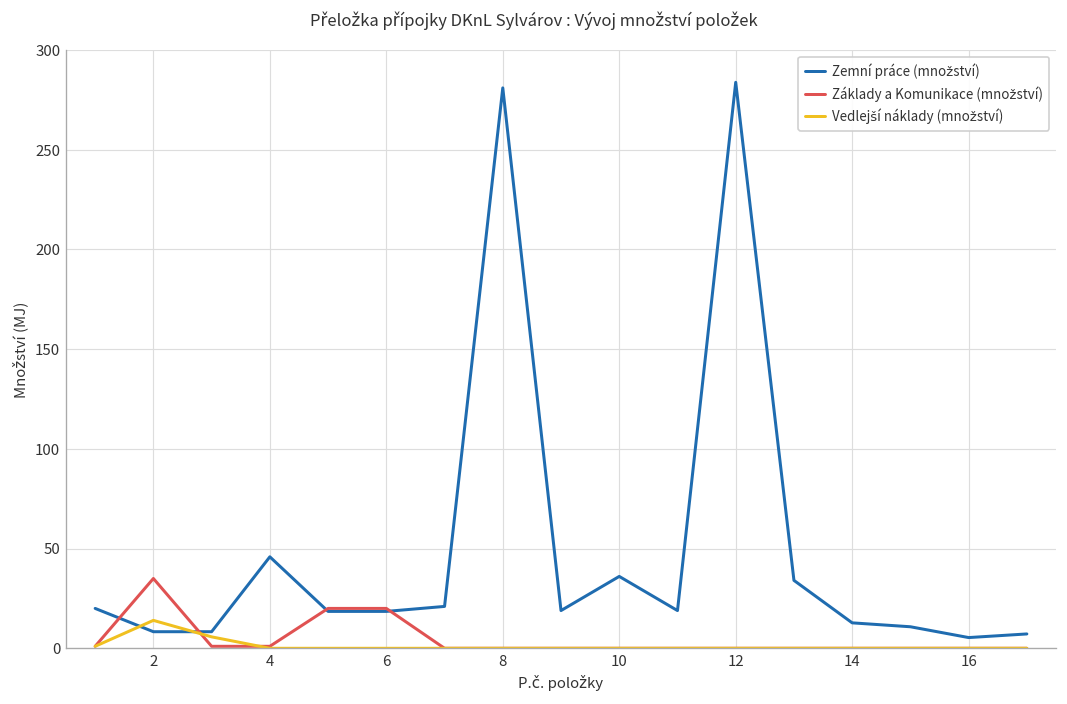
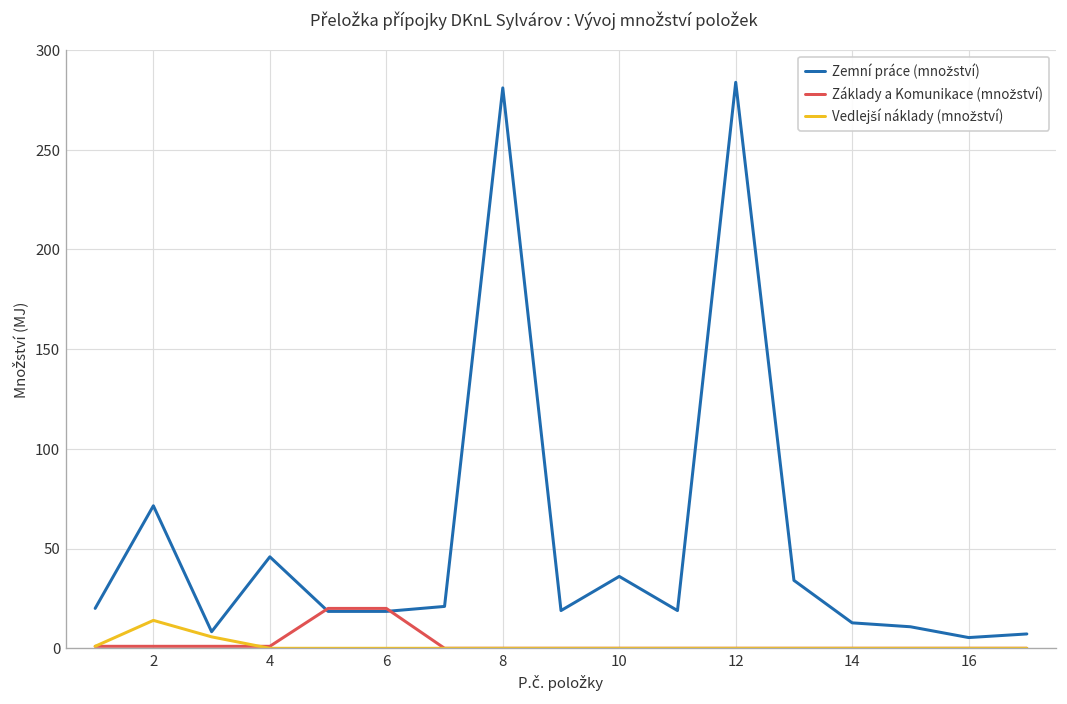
  {
    "Zemní práce (množství)": {
-     "2": 8,
+     "2": 71,
      "4": 46,
      "8": 281,
      "10": 36,
      "12": 284,
      "14": 13,
      "16": 5
    },
    "Základy a Komunikace (množství)": {
-     "2": 35
+     "2": 1
    },
    "Vedlejší náklady (množství)": {
      "2": 14,
      "6": 0
    }
  }
